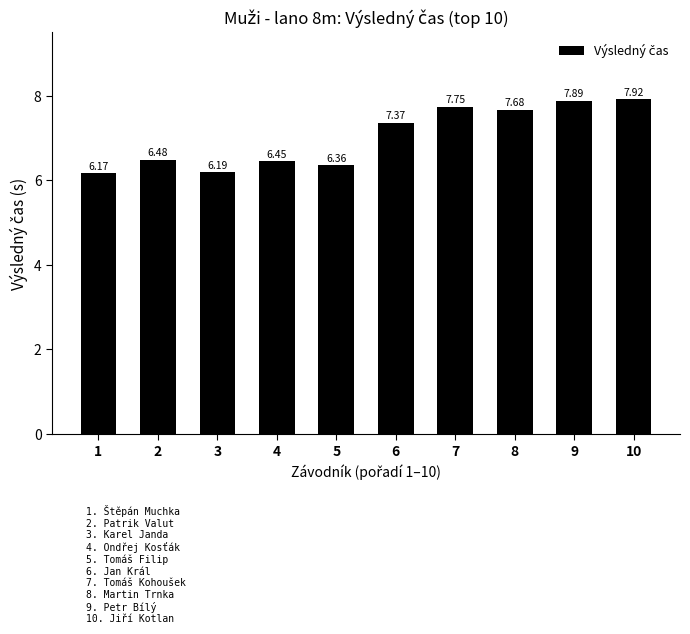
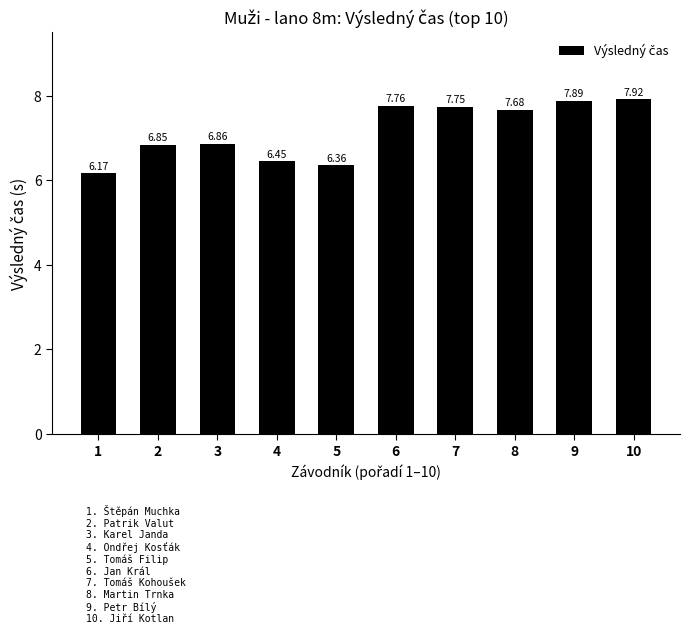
  {
    "1": 6.17,
-   "2": 6.48,
-   "3": 6.19,
+   "2": 6.85,
+   "3": 6.86,
    "4": 6.45,
    "5": 6.36,
-   "6": 7.37,
+   "6": 7.76,
    "7": 7.75,
    "8": 7.68,
    "9": 7.89,
    "10": 7.92
  }
